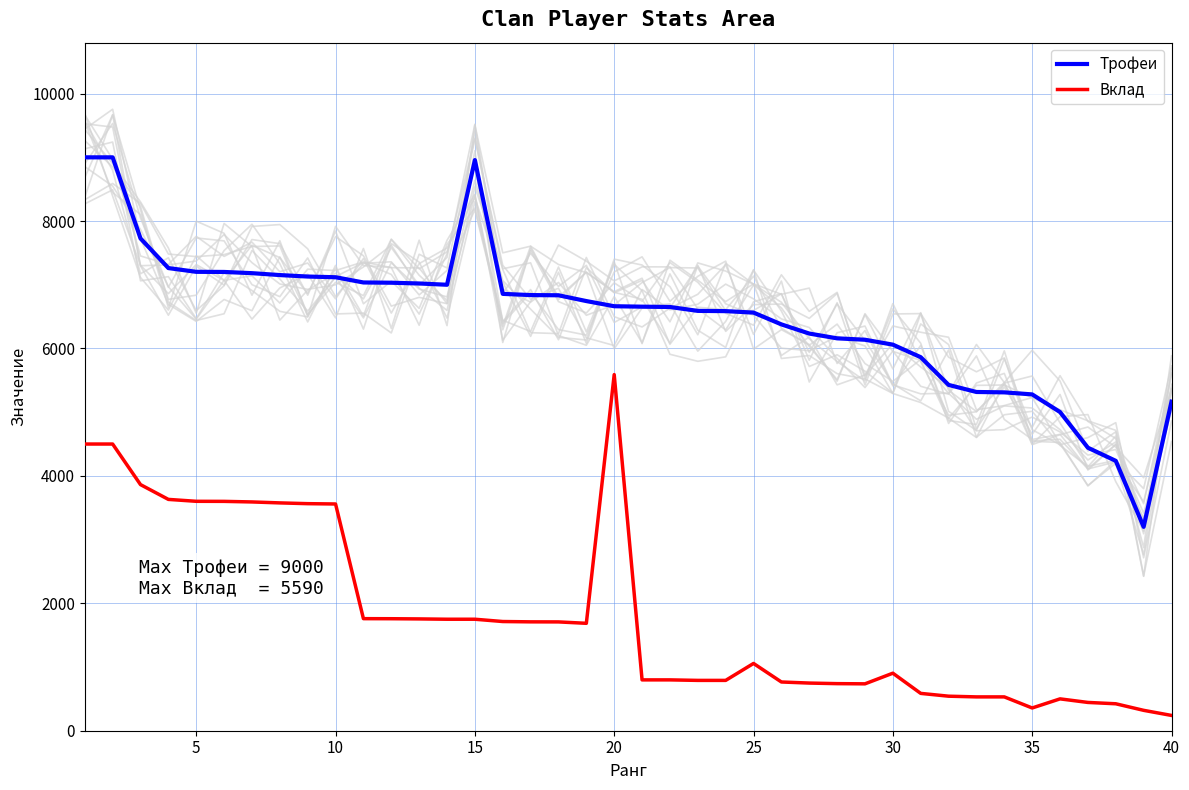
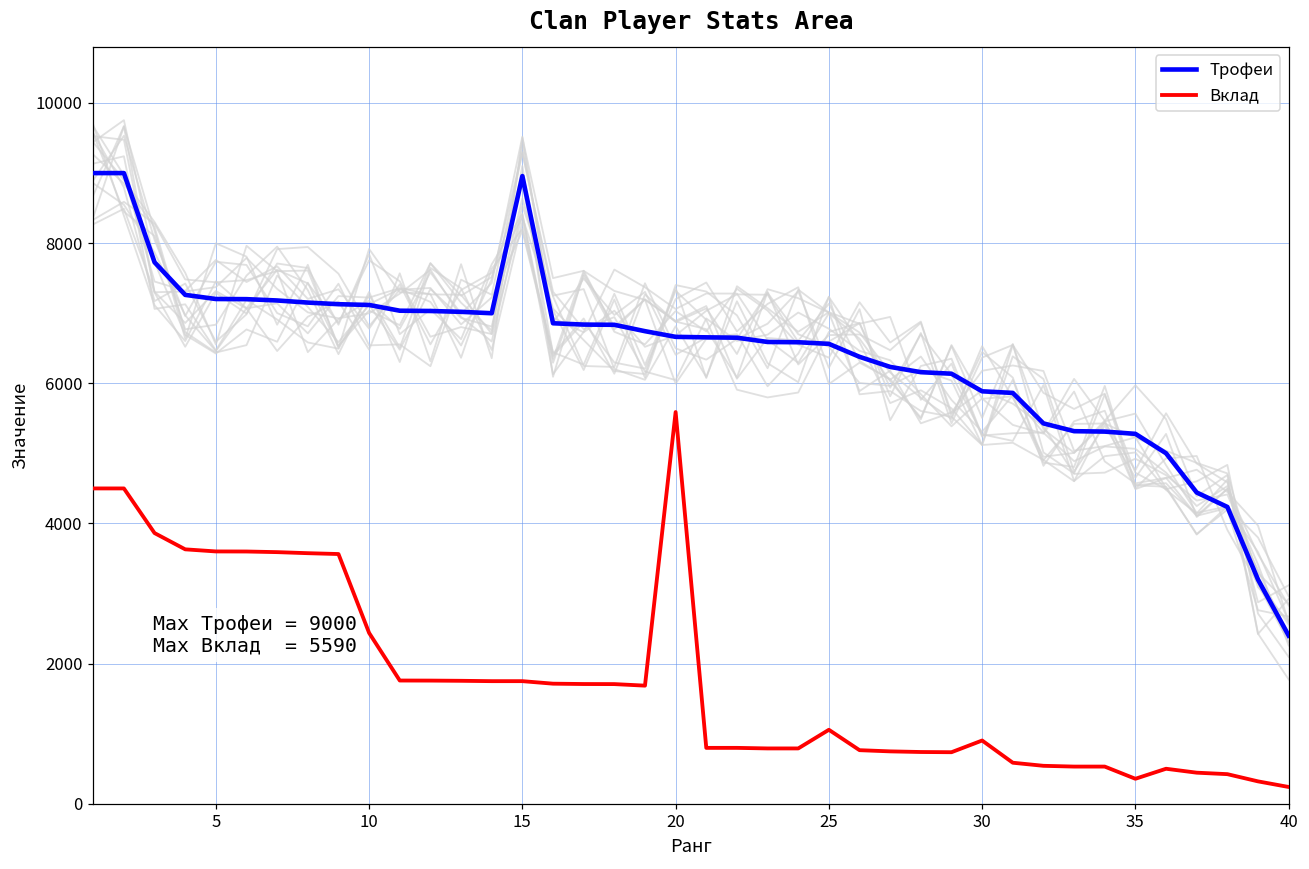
  {
    "Трофеи": {
      "5": 7200,
      "15": 9000,
-     "30": 6100,
+     "30": 5900,
      "35": 5300,
-     "40": 5200
+     "40": 2400
    },
    "Вклад": {
      "5": 3600,
-     "10": 3600,
+     "10": 2400,
      "15": 1800,
      "20": 5600,
      "25": 1100,
      "30": 900,
      "35": 400,
      "40": 200
    }
  }
